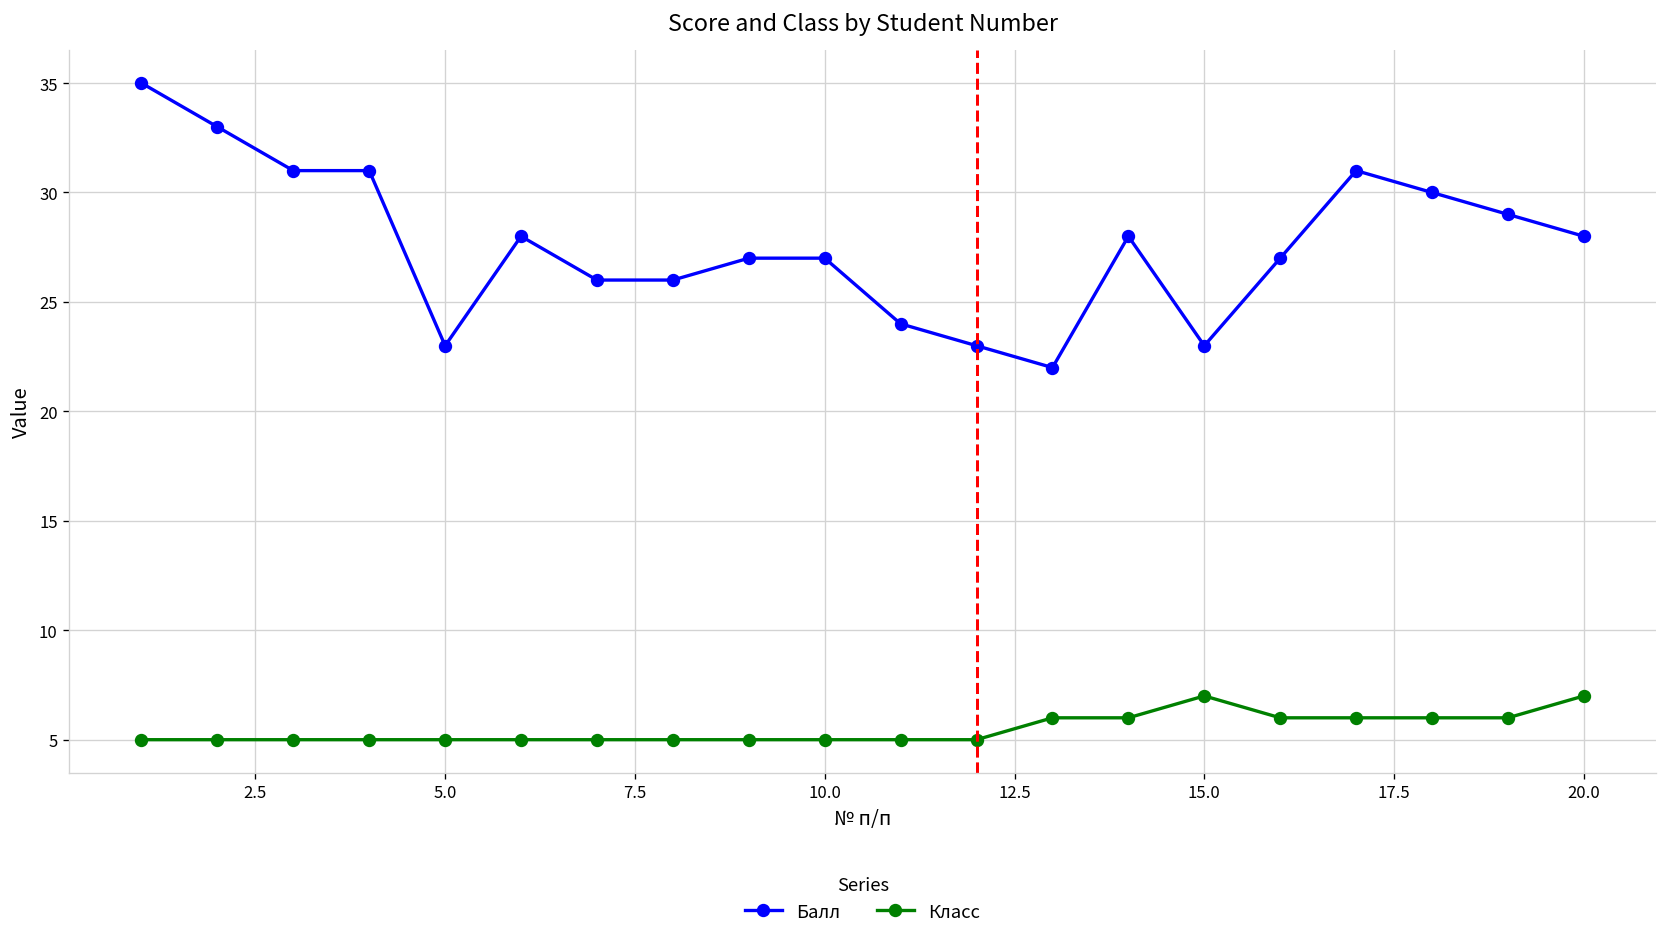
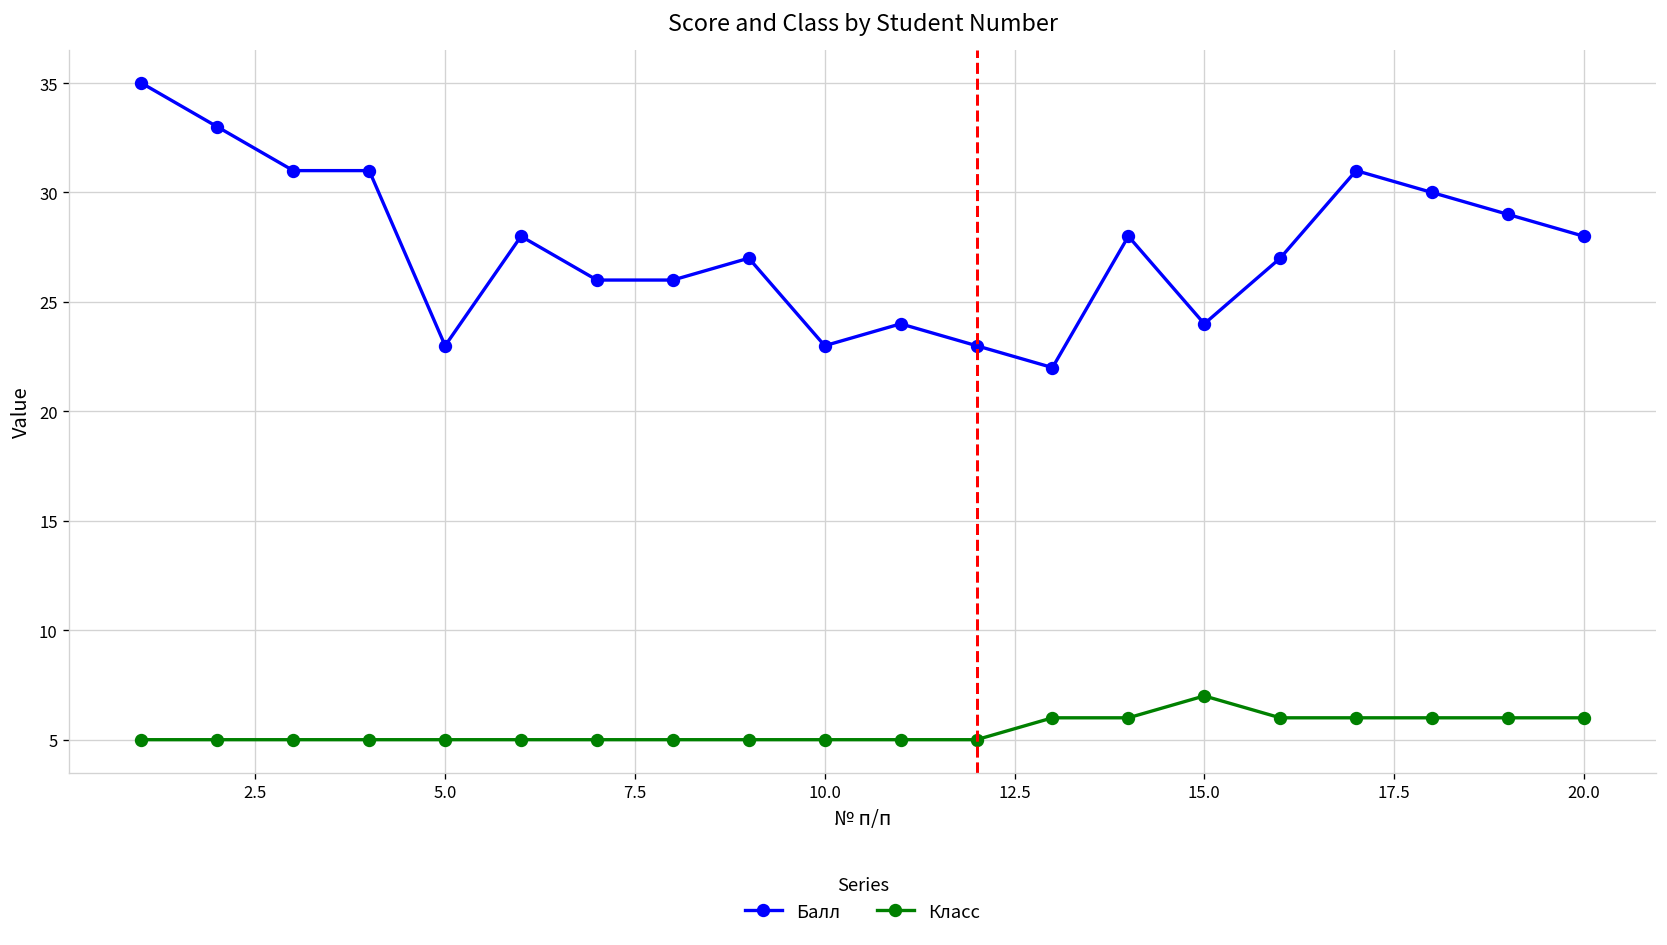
  {
    "Балл": {
      "5.0": 23,
-     "10.0": 27,
-     "15.0": 23,
+     "10.0": 23,
+     "15.0": 24,
      "20.0": 28
    },
    "Класс": {
      "5.0": 5,
      "10.0": 5,
      "15.0": 7,
-     "20.0": 7
+     "20.0": 6
    }
  }
